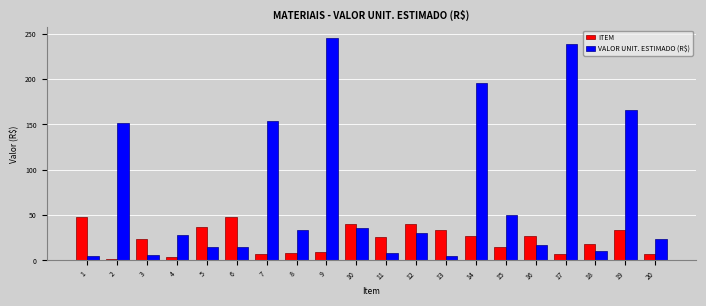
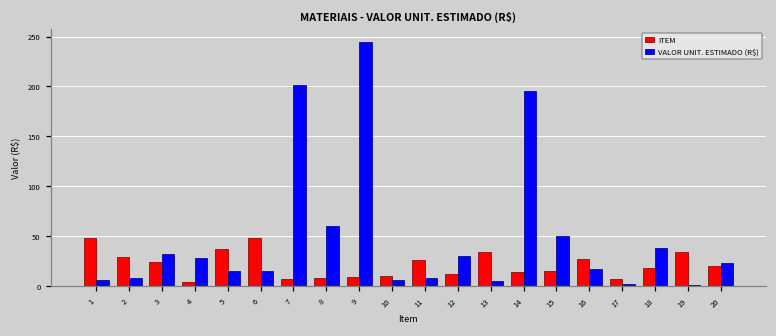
  {
    "ITEM": {
      "1": 50,
-     "2": 0,
+     "2": 30,
      "3": 20,
      "4": 0,
      "5": 40,
      "6": 50,
      "7": 10,
      "8": 10,
      "9": 10,
-     "10": 40,
+     "10": 10,
      "11": 30,
-     "12": 40,
+     "12": 10,
      "13": 30,
-     "14": 30,
+     "14": 10,
      "15": 20,
      "16": 30,
      "17": 10,
      "18": 20,
      "19": 30,
-     "20": 10
+     "20": 20
    },
    "VALOR UNIT. ESTIMADO (R$)": {
      "1": 10,
-     "2": 150,
-     "3": 10,
+     "2": 10,
+     "3": 30,
      "4": 30,
      "5": 10,
      "6": 20,
-     "7": 150,
-     "8": 30,
+     "7": 200,
+     "8": 60,
      "9": 250,
-     "10": 40,
+     "10": 10,
      "11": 10,
      "12": 30,
      "13": 10,
      "14": 200,
      "15": 50,
      "16": 20,
-     "17": 240,
-     "18": 10,
-     "19": 170,
+     "17": 0,
+     "18": 40,
+     "19": 0,
      "20": 20
    }
  }
